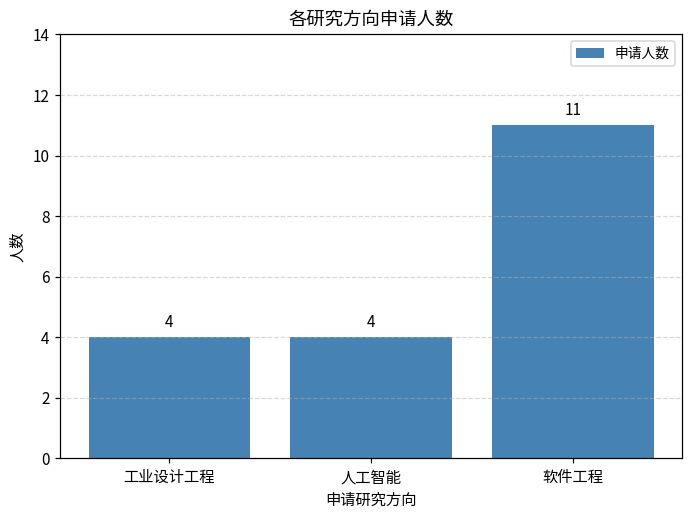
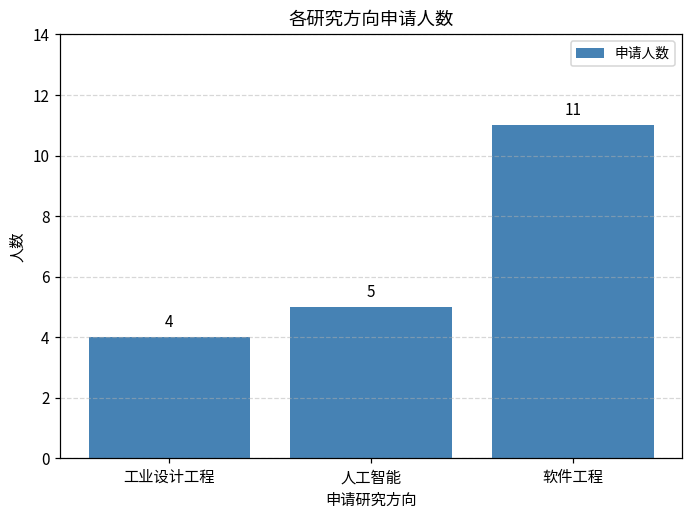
  {
    "工业设计工程": 4,
-   "人工智能": 4,
+   "人工智能": 5,
    "软件工程": 11
  }
